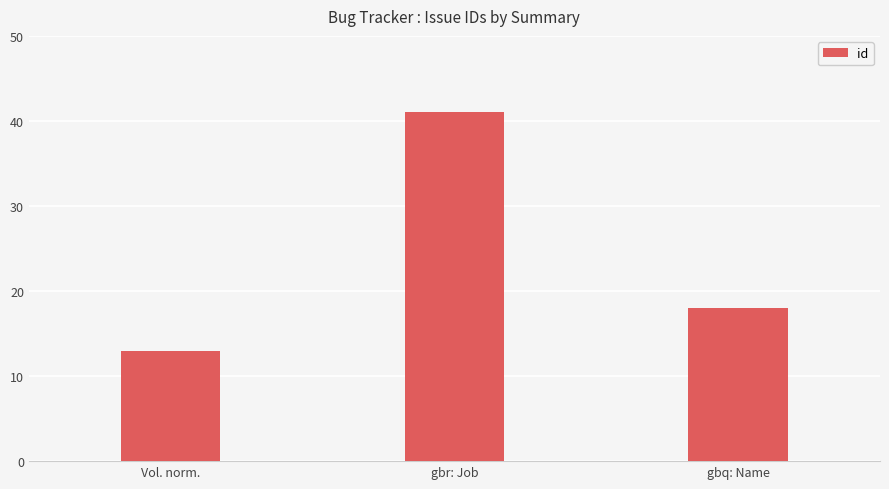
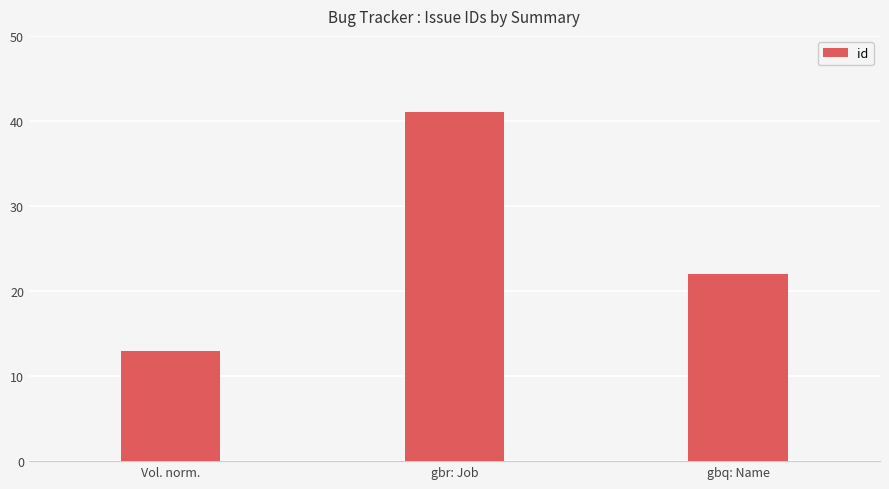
  {
    "Vol. norm.": 13,
    "gbr: Job": 41,
-   "gbq: Name": 18
+   "gbq: Name": 22
  }
